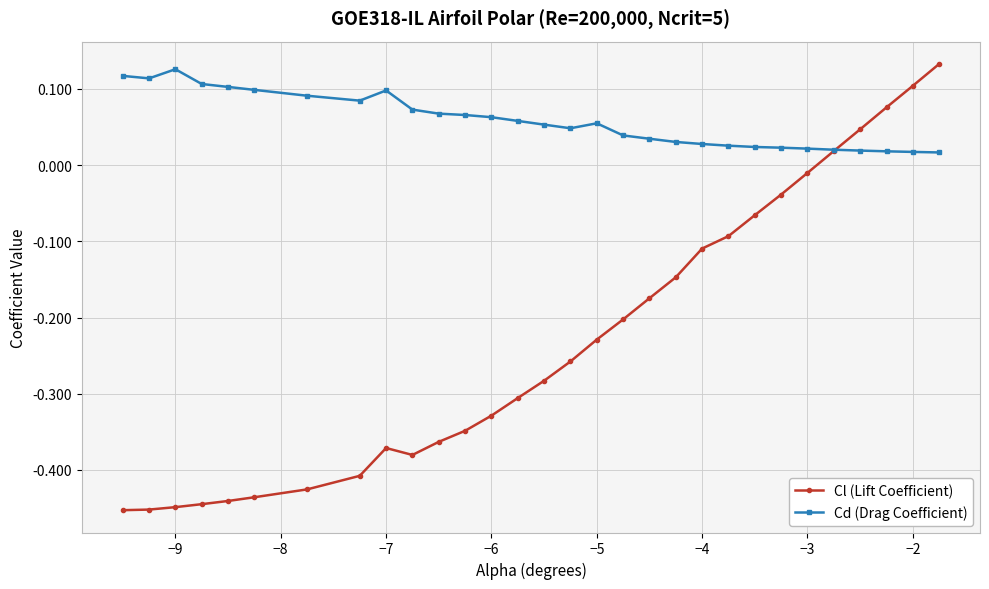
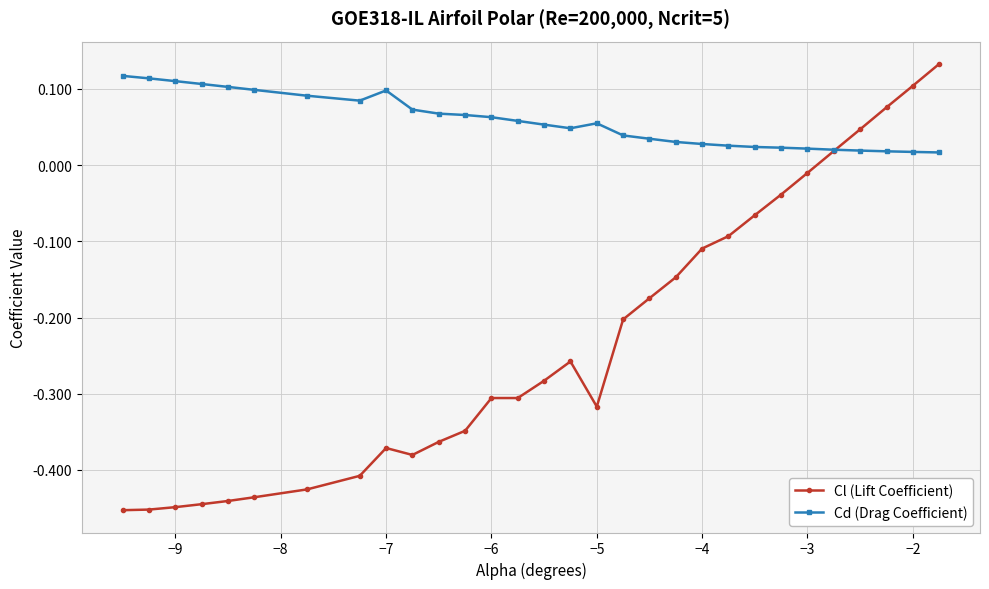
  {
    "Cl (Lift Coefficient)": {
      "−9": -0.45,
      "−7": -0.37,
-     "−6": -0.33,
-     "−5": -0.23,
+     "−6": -0.31,
+     "−5": -0.32,
      "−4": -0.11,
      "−3": -0.01,
      "−2": 0.10
    },
    "Cd (Drag Coefficient)": {
-     "−9": 0.13,
+     "−9": 0.11,
      "−7": 0.10,
      "−6": 0.06,
      "−5": 0.05,
      "−4": 0.03,
      "−3": 0.02,
      "−2": 0.02
    }
  }
